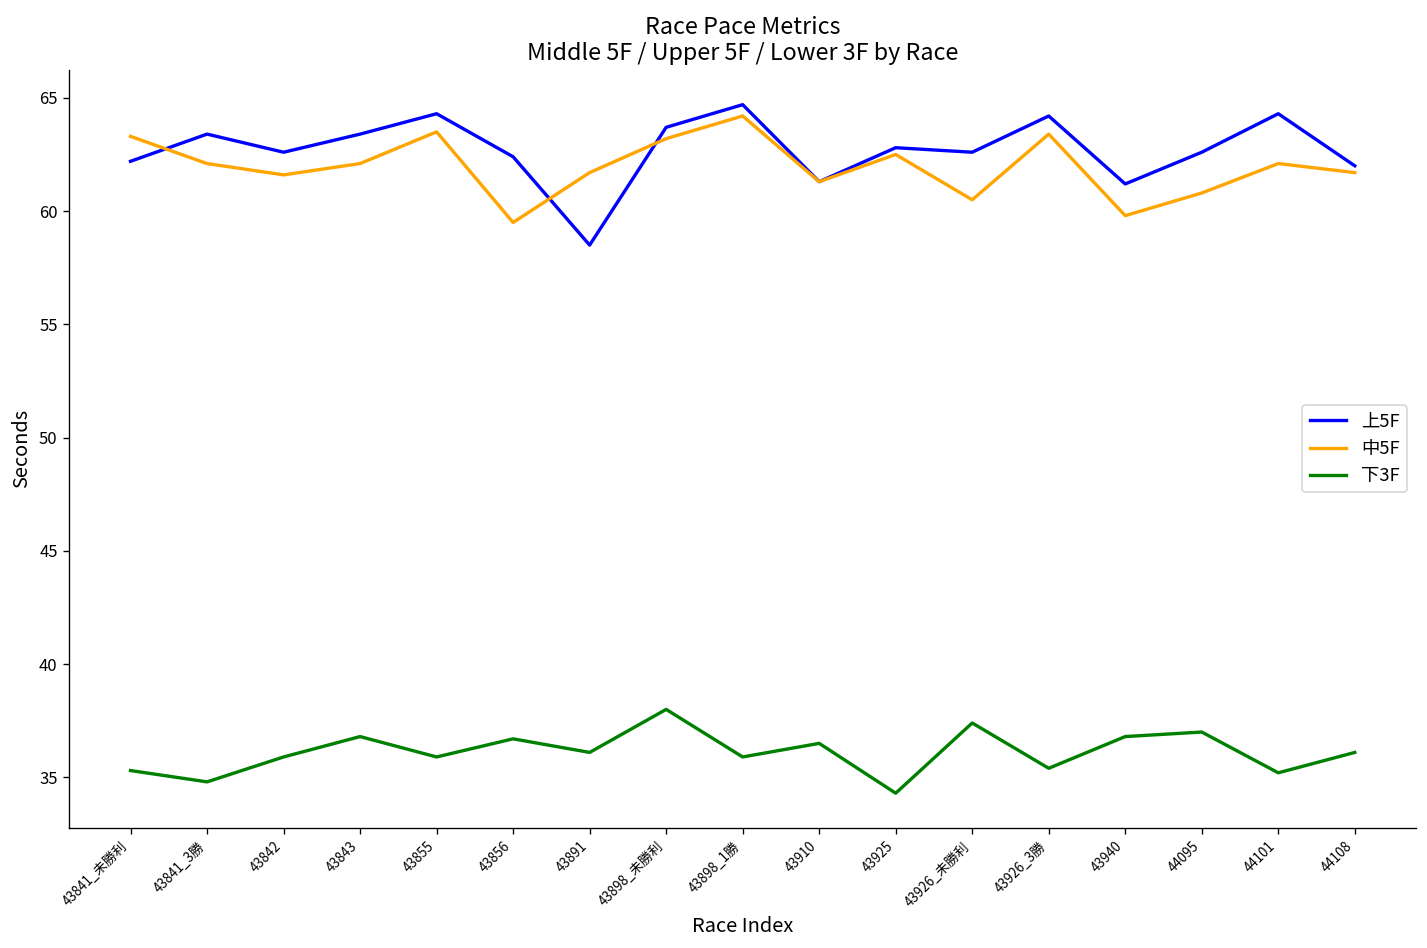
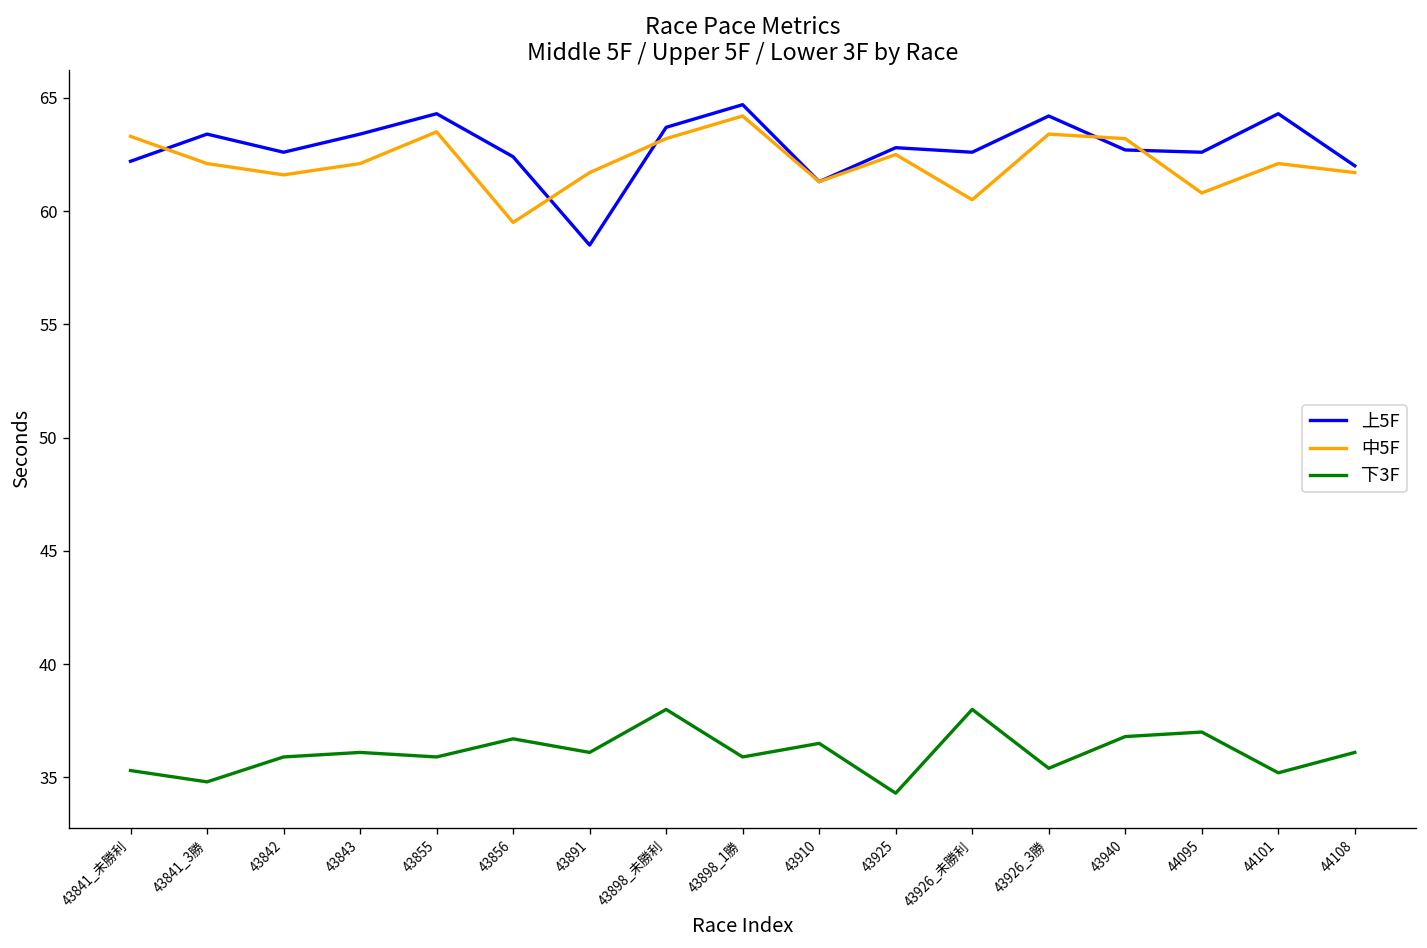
  {
    "上5F": {
      "43841_未勝利": 62.2,
      "43841_3勝": 63.4,
      "43842": 62.6,
      "43843": 63.4,
      "43855": 64.3,
      "43856": 62.4,
      "43891": 58.5,
      "43898_未勝利": 63.7,
      "43898_1勝": 64.7,
      "43925": 62.8,
      "43926_未勝利": 62.6,
      "43926_3勝": 64.2,
-     "43940": 61.2,
+     "43940": 62.7,
      "44095": 62.6,
      "44101": 64.3,
      "44108": 62.0
    },
    "中5F": {
      "43841_未勝利": 63.3,
      "43841_3勝": 62.1,
      "43842": 61.6,
      "43843": 62.1,
      "43855": 63.5,
      "43856": 59.5,
      "43891": 61.7,
      "43898_未勝利": 63.2,
      "43898_1勝": 64.2,
      "43925": 62.5,
      "43926_未勝利": 60.5,
      "43926_3勝": 63.4,
-     "43940": 59.8,
+     "43940": 63.2,
      "44095": 60.8,
      "44101": 62.1,
      "44108": 61.7
    },
    "下3F": {
      "43841_未勝利": 35.3,
      "43841_3勝": 34.8,
      "43842": 35.9,
-     "43843": 36.8,
+     "43843": 36.1,
      "43855": 35.9,
      "43856": 36.7,
      "43891": 36.1,
      "43898_未勝利": 38.0,
      "43898_1勝": 35.9,
      "43910": 36.5,
      "43925": 34.3,
-     "43926_未勝利": 37.4,
+     "43926_未勝利": 38.0,
      "43926_3勝": 35.4,
      "43940": 36.8,
      "44095": 37.0,
      "44101": 35.2,
      "44108": 36.1
    }
  }
